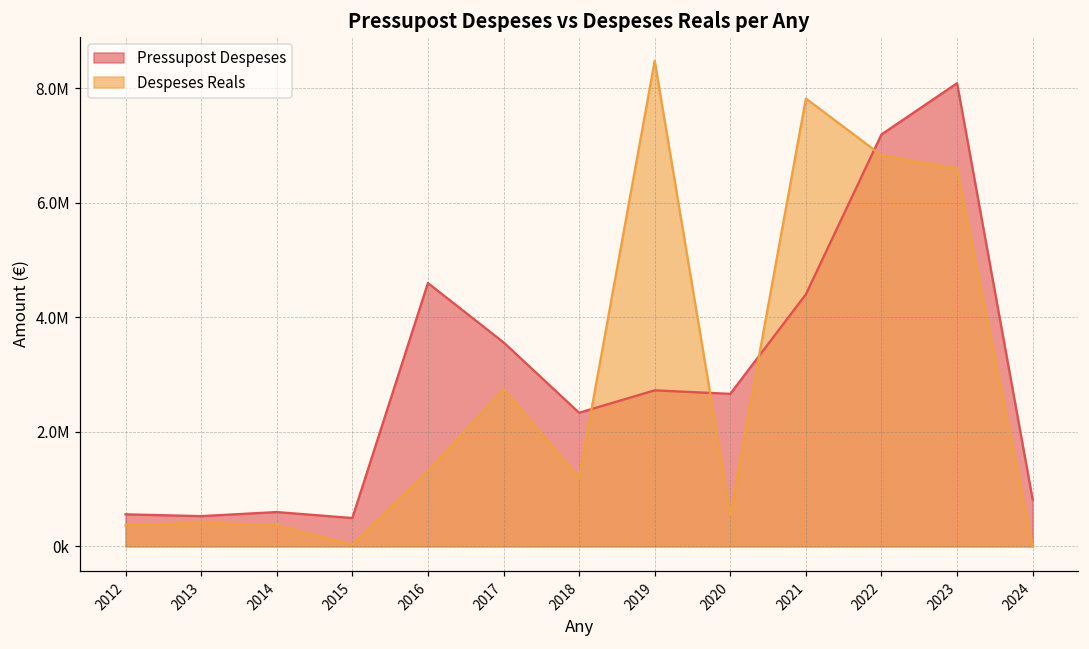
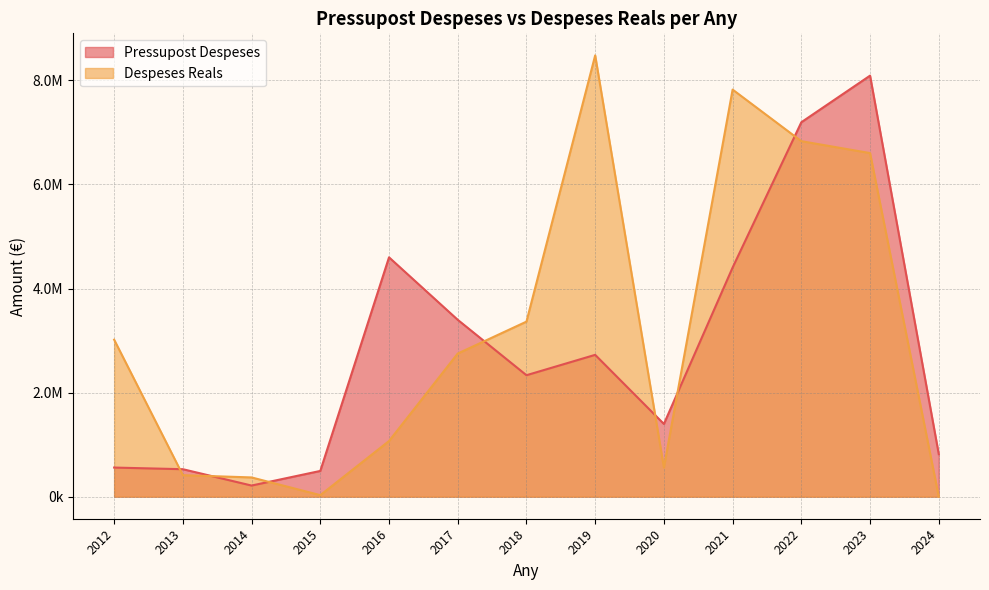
  {
    "Pressupost Despeses": {
      "2012": 600000,
      "2013": 500000,
-     "2014": 600000,
+     "2014": 200000,
      "2015": 500000,
      "2016": 4600000,
-     "2017": 3600000,
+     "2017": 3400000,
      "2018": 2300000,
      "2019": 2700000,
-     "2020": 2700000,
+     "2020": 1400000,
      "2021": 4400000,
      "2022": 7200000,
      "2023": 8100000,
      "2024": 800000
    },
    "Despeses Reals": {
-     "2012": 400000,
+     "2012": 3000000,
      "2013": 400000,
      "2014": 400000,
      "2015": 0,
-     "2016": 1300000,
+     "2016": 1100000,
      "2017": 2800000,
-     "2018": 1200000,
+     "2018": 3400000,
      "2019": 8500000,
      "2020": 600000,
      "2021": 7800000,
      "2022": 6800000,
      "2023": 6600000,
      "2024": 0
    }
  }
